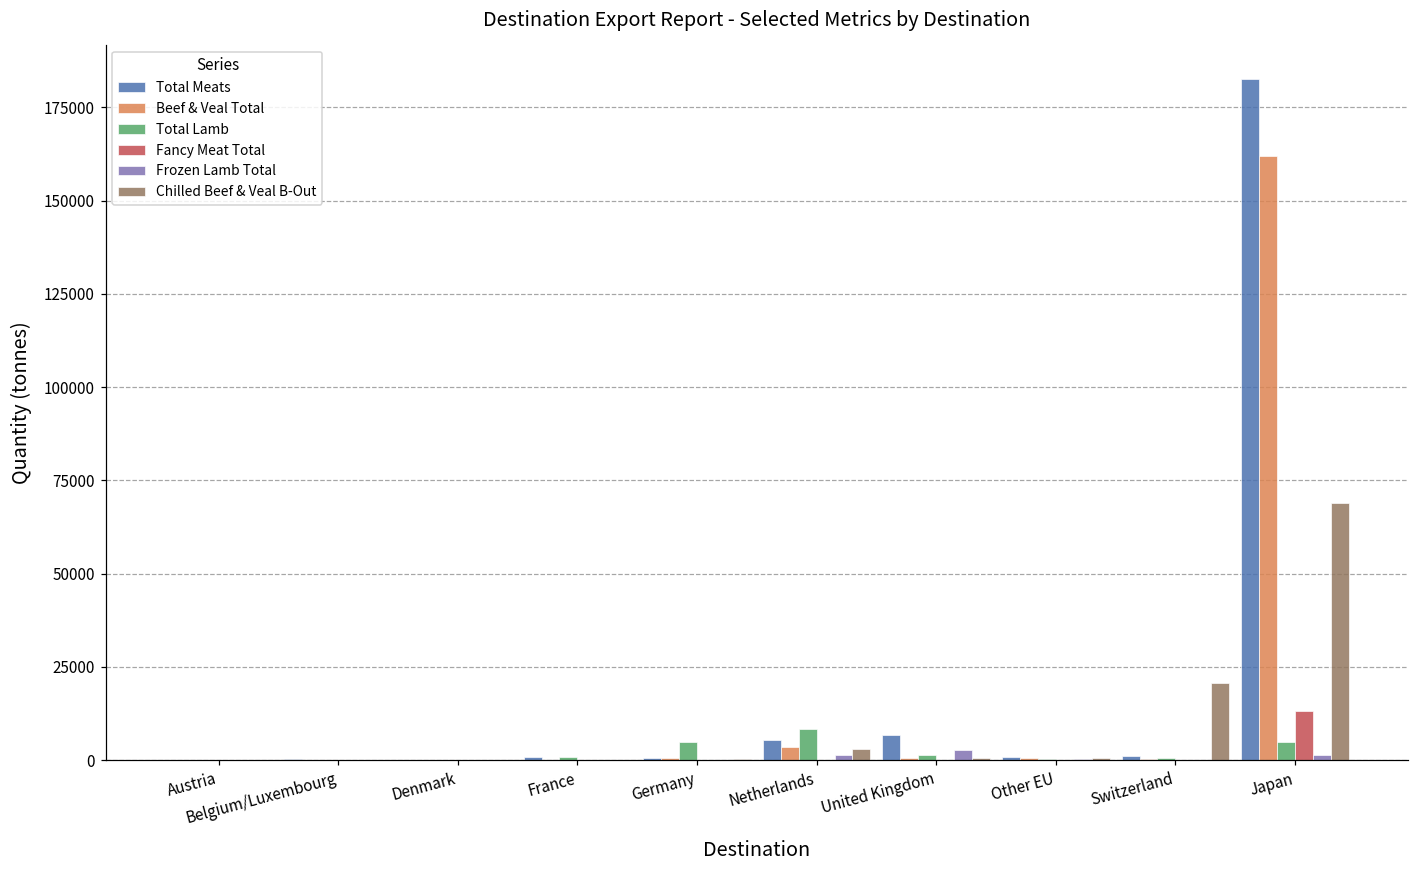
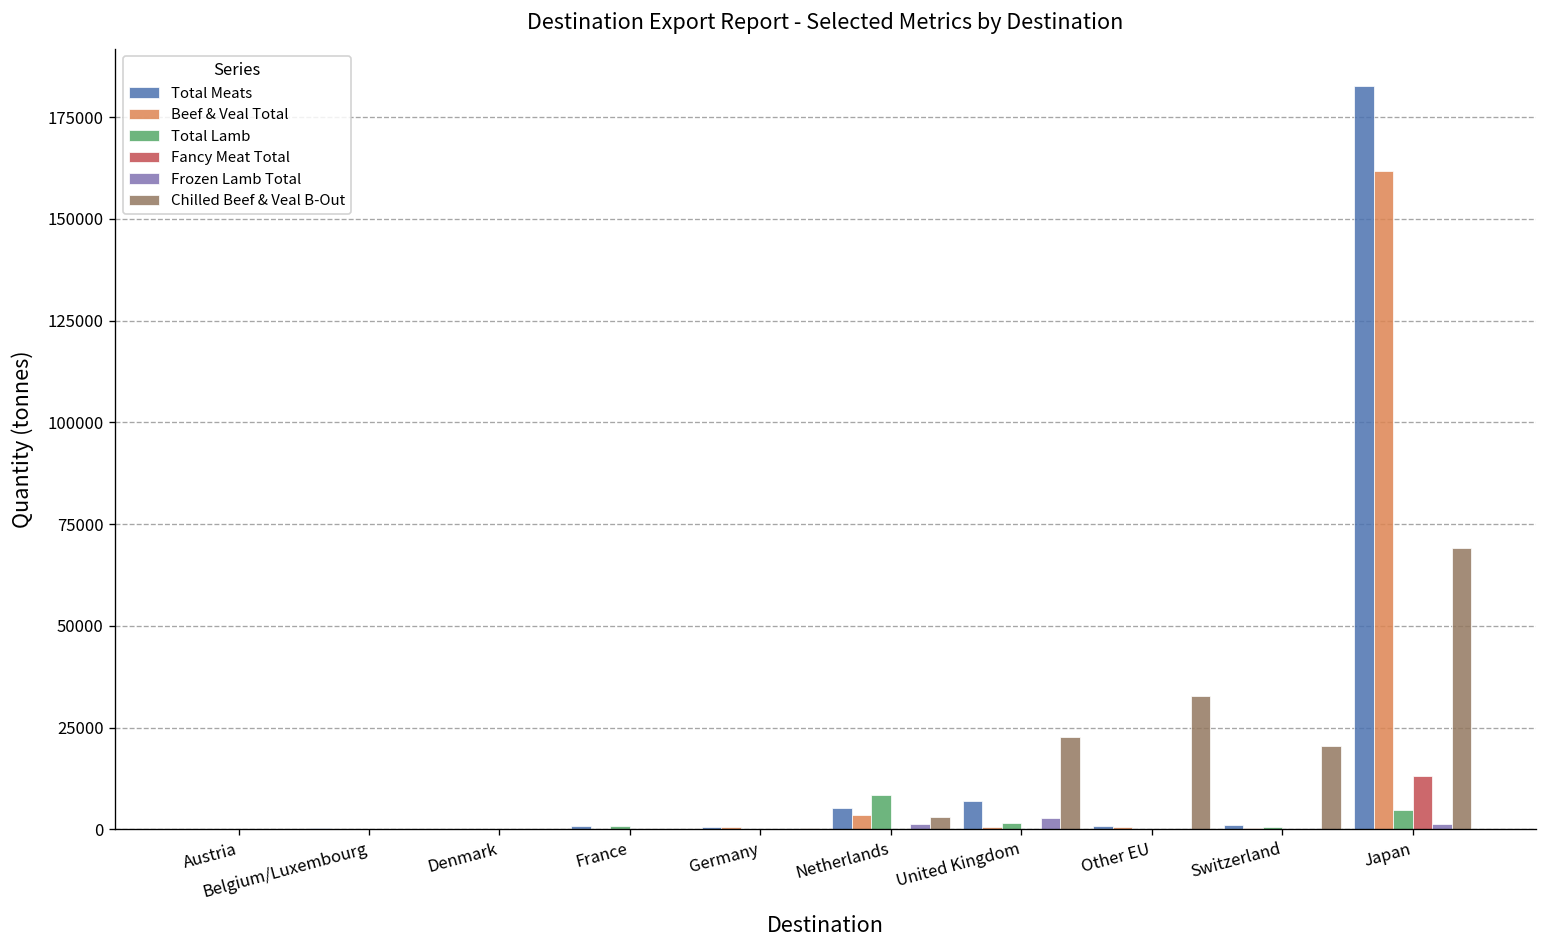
  {
    "Total Lamb": {
      "Denmark": 0,
      "France": 1000,
-     "Germany": 5000,
+     "Germany": 0,
      "Netherlands": 8000,
      "United Kingdom": 1000,
      "Japan": 5000
    },
    "Chilled Beef & Veal B-Out": {
      "Austria": 0,
      "Belgium/Luxembourg": 0,
      "Netherlands": 3000,
-     "United Kingdom": 1000,
-     "Other EU": 1000,
+     "United Kingdom": 23000,
+     "Other EU": 33000,
      "Switzerland": 21000,
      "Japan": 69000
    }
  }
